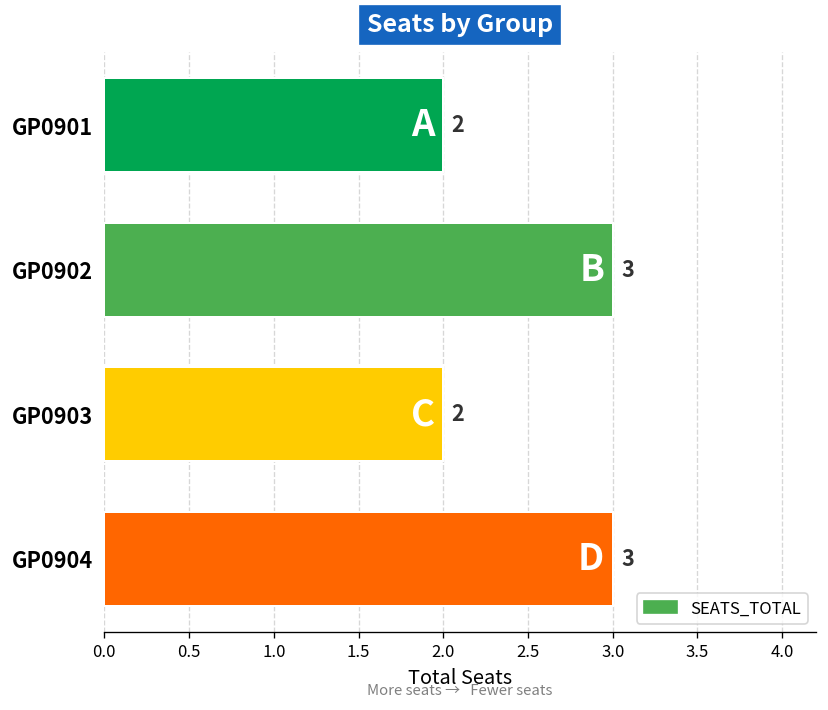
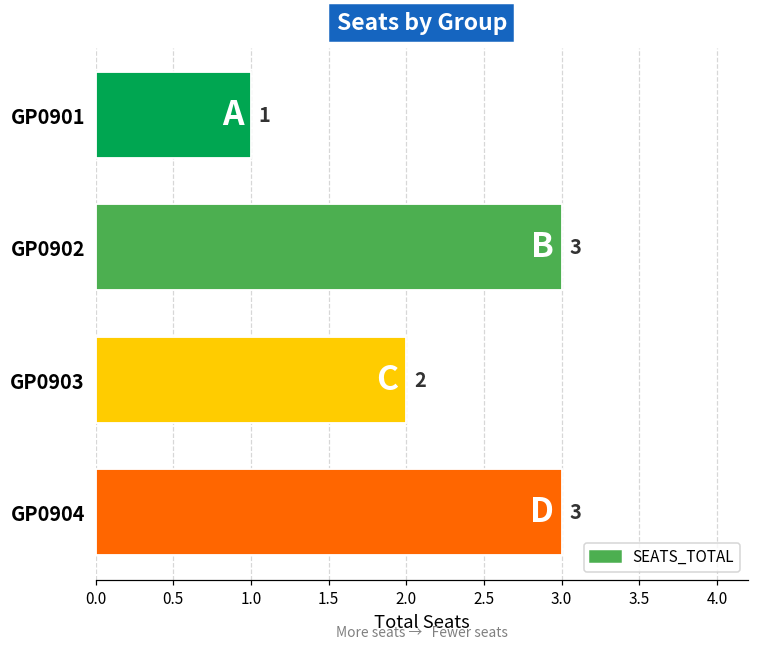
  {
-   "GP0901": 2,
+   "GP0901": 1,
    "GP0902": 3,
    "GP0903": 2,
    "GP0904": 3
  }
